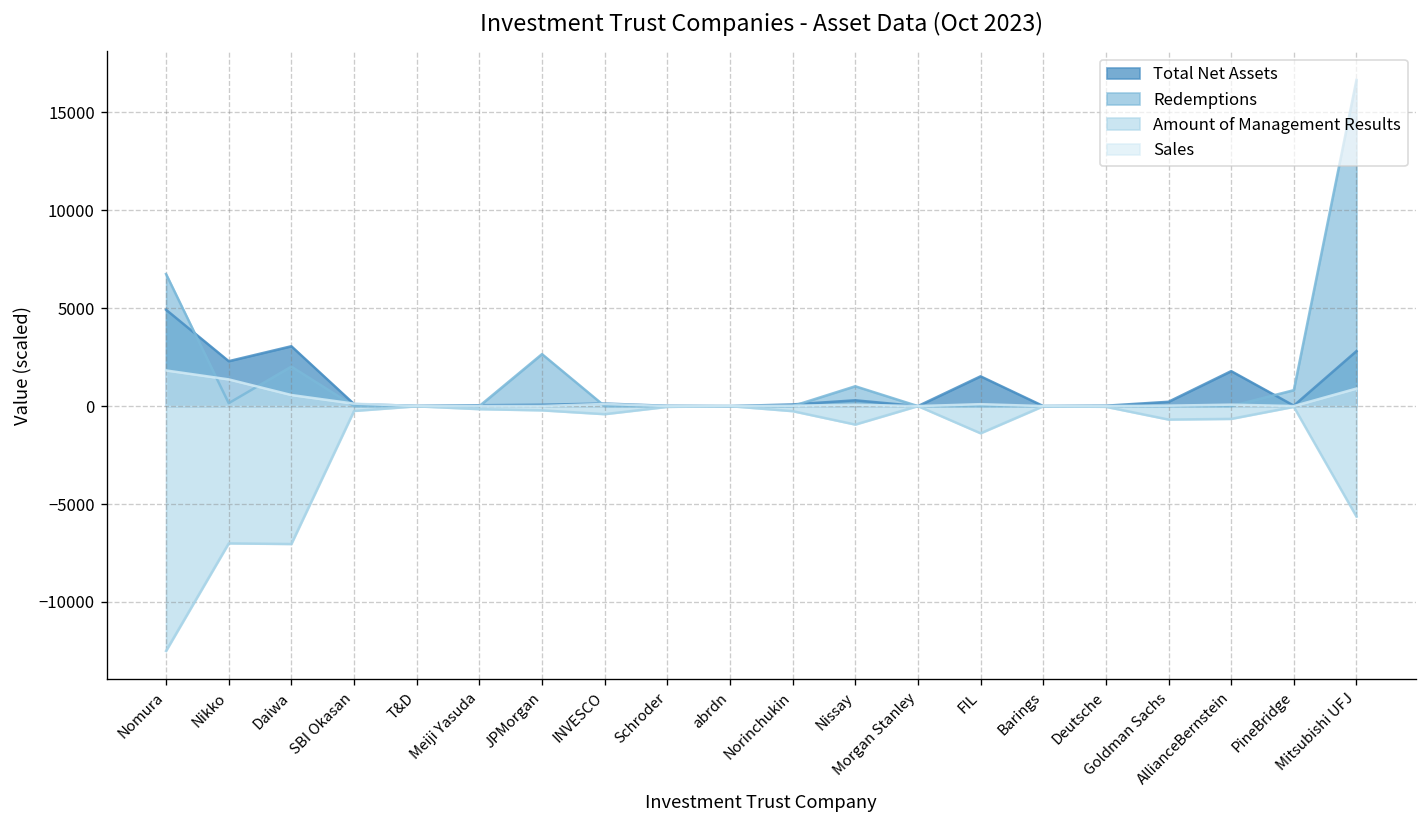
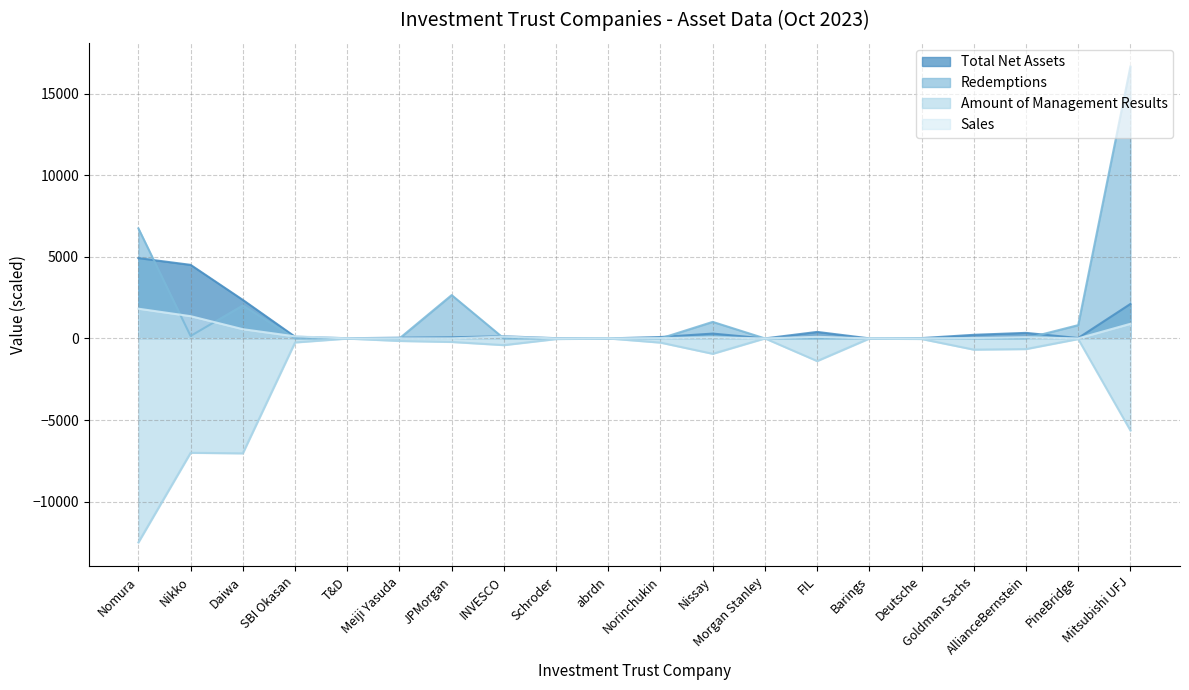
  {
    "Total Net Assets": {
      "Nomura": 4900,
-     "Nikko": 2300,
-     "Daiwa": 3100,
+     "Nikko": 4500,
+     "Daiwa": 2400,
      "Nissay": 300,
-     "FIL": 1500,
+     "FIL": 400,
      "Goldman Sachs": 200,
-     "AllianceBernstein": 1800,
-     "Mitsubishi UFJ": 2800
+     "AllianceBernstein": 300,
+     "Mitsubishi UFJ": 2100
    }
  }
